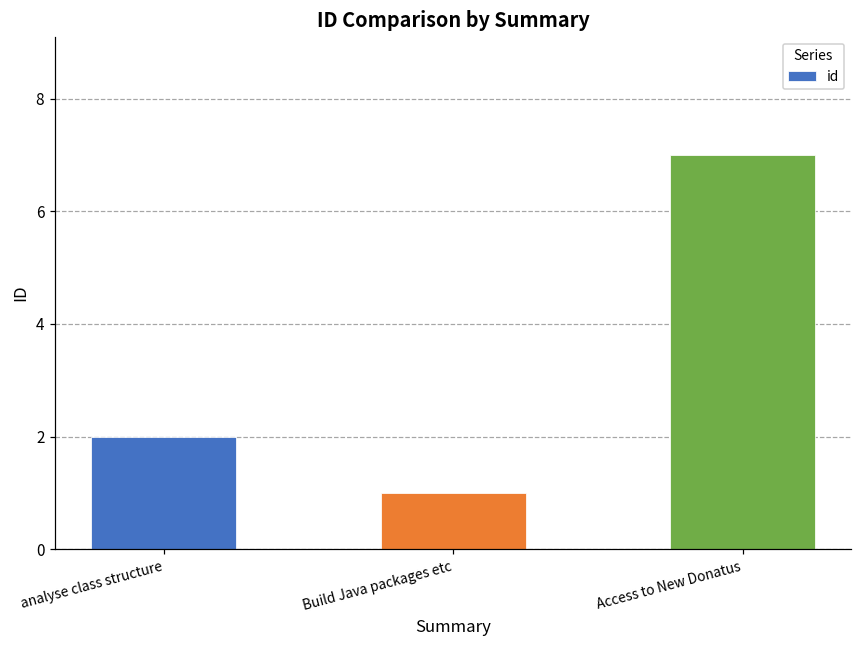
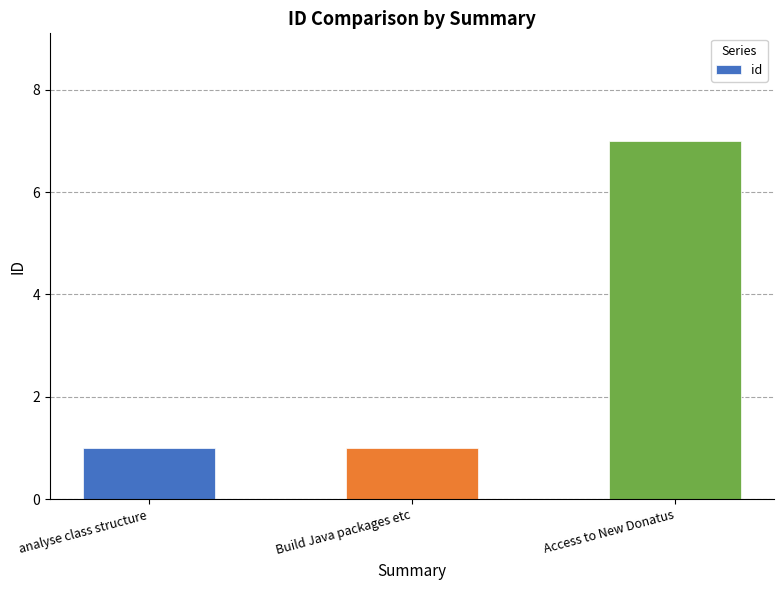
  {
-   "analyse class structure": 2,
+   "analyse class structure": 1,
    "Build Java packages etc": 1,
    "Access to New Donatus": 7
  }
